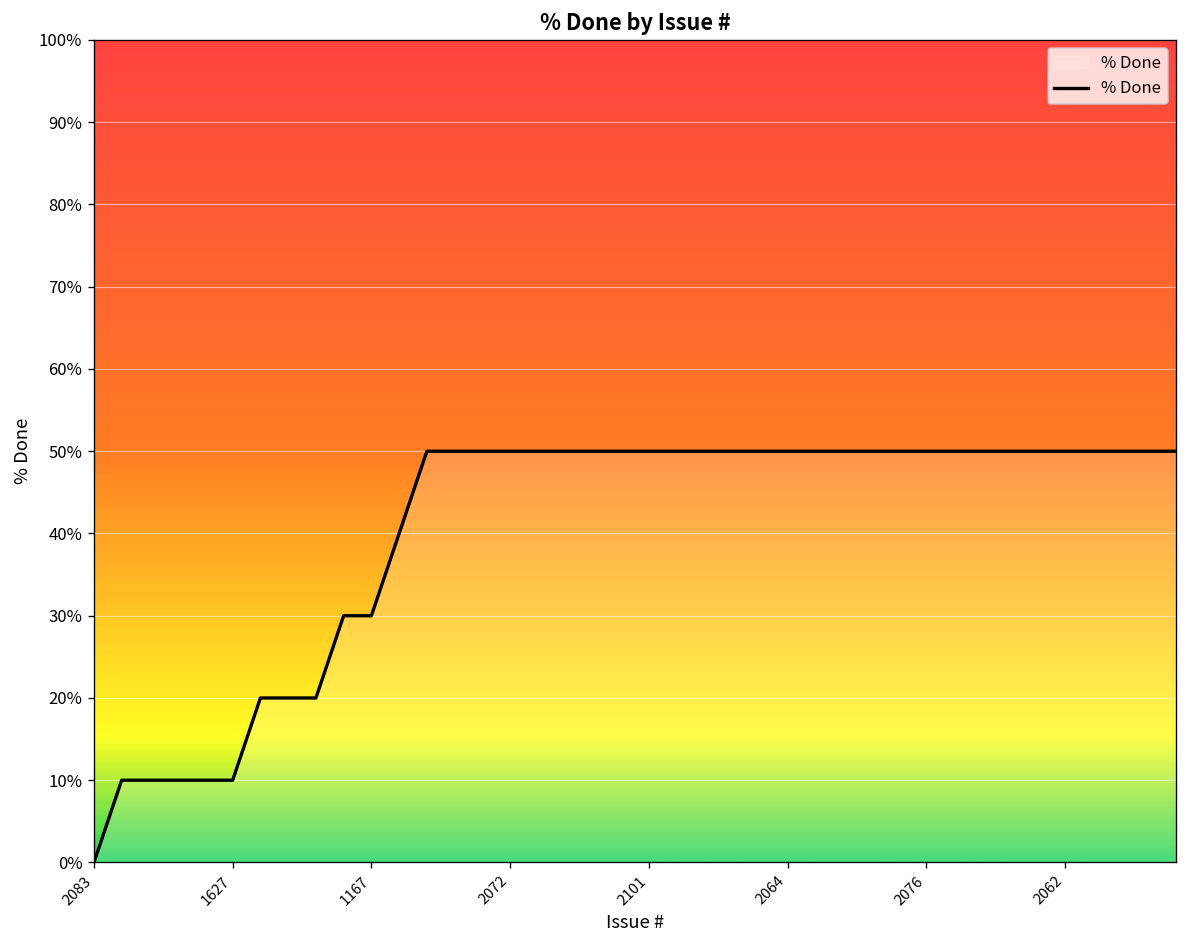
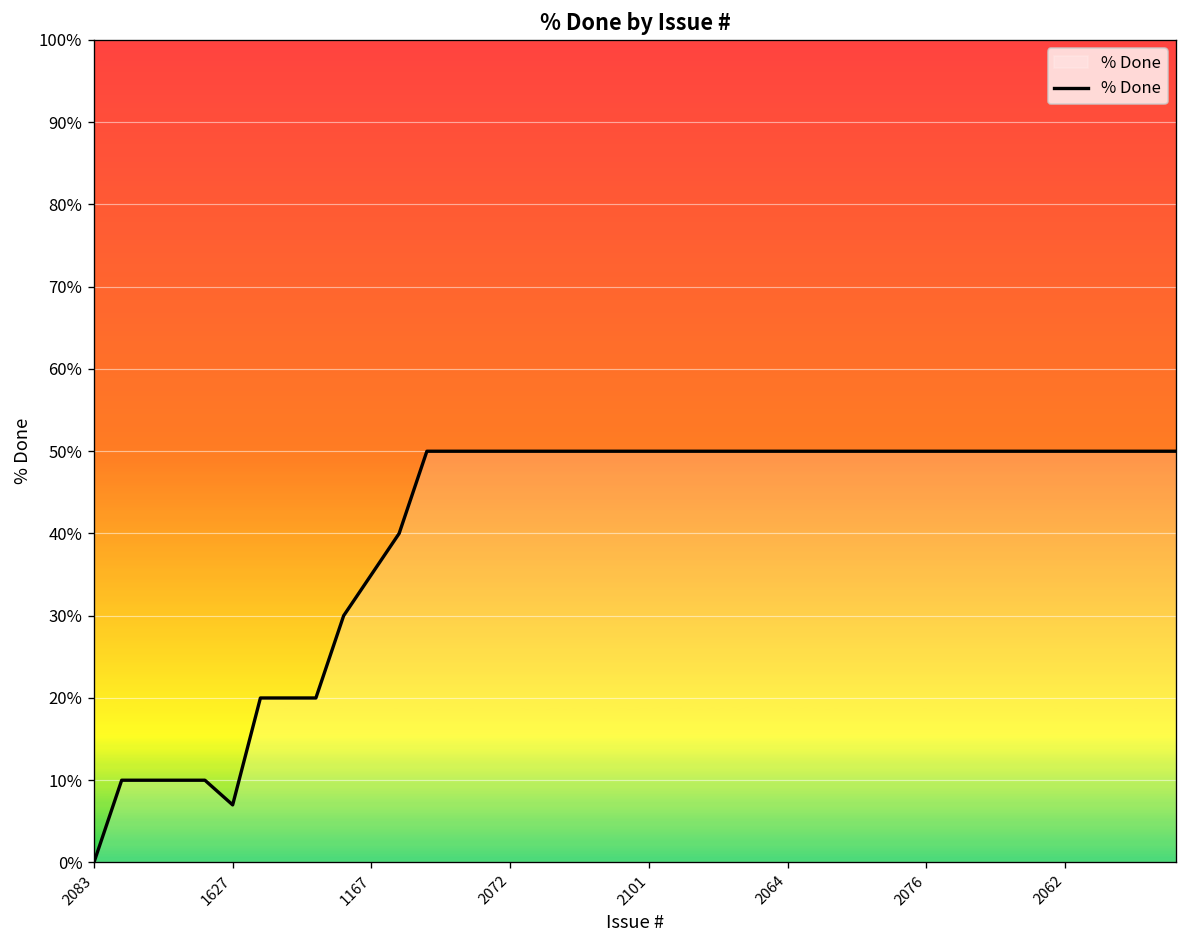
  {
    "2083": "0%",
-   "1627": "10%",
-   "1167": "30%",
+   "1627": "7%",
+   "1167": "35%",
    "2072": "50%",
    "2101": "50%",
    "2064": "50%",
    "2076": "50%",
    "2062": "50%"
  }
